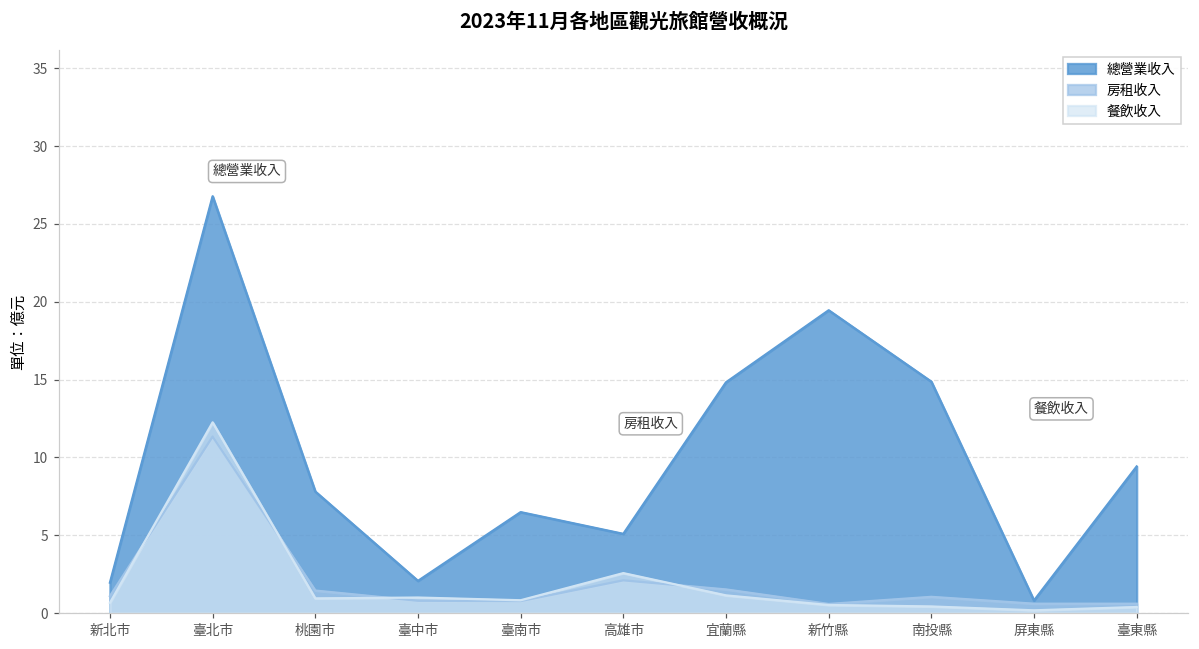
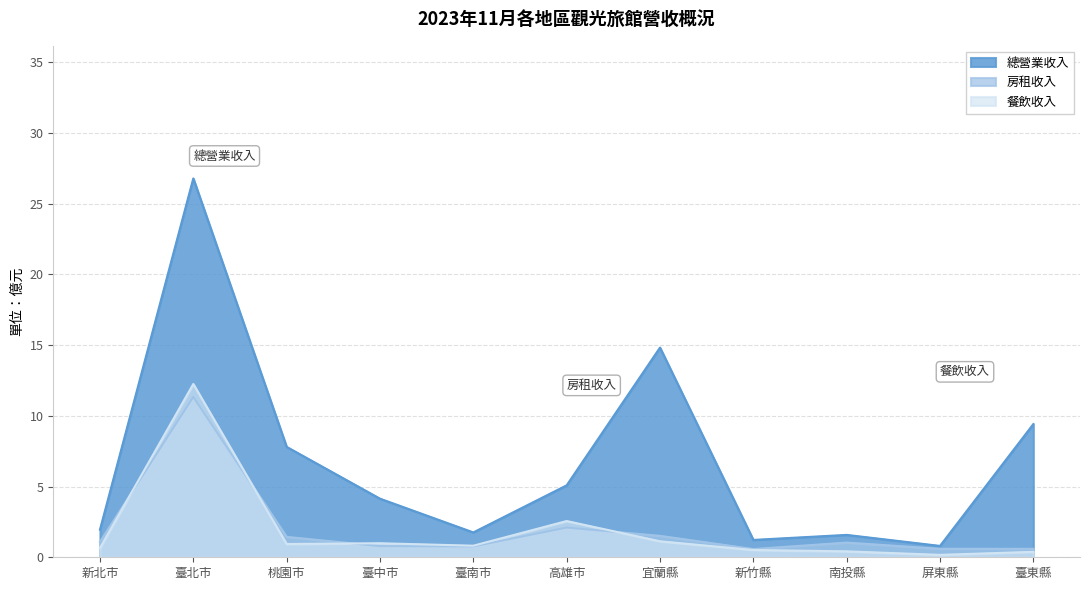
  {
    "總營業收入": {
      "新北市": 2.0,
      "臺北市": 26.8,
      "桃園市": 7.8,
-     "臺中市": 2.1,
-     "臺南市": 6.5,
+     "臺中市": 4.1,
+     "臺南市": 1.8,
      "高雄市": 5.1,
      "宜蘭縣": 14.8,
-     "新竹縣": 19.5,
-     "南投縣": 14.9,
+     "新竹縣": 1.2,
+     "南投縣": 1.6,
      "屏東縣": 0.8,
      "臺東縣": 9.4
    }
  }
